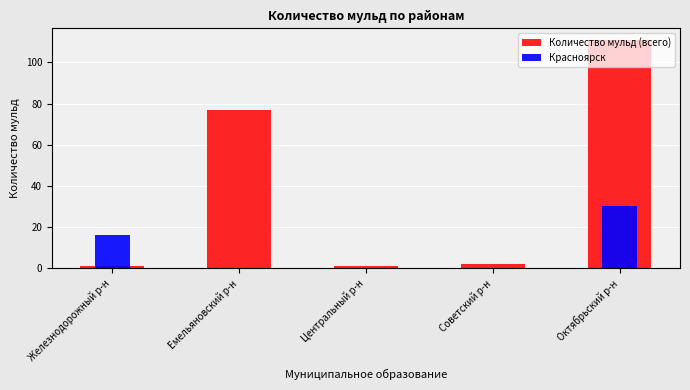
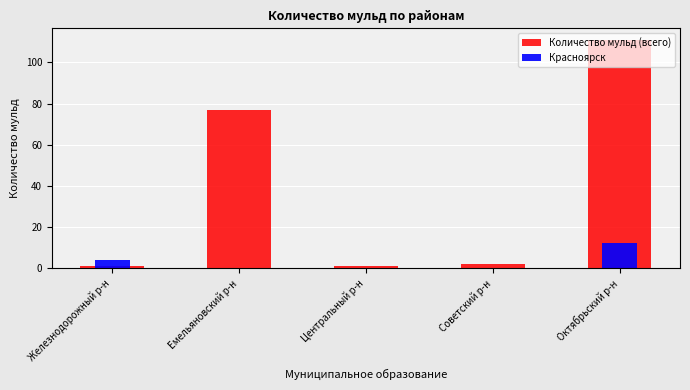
  {
    "Количество мульд (всего)": {
      "Емельяновский р-н": 77,
      "Советский р-н": 2
    },
    "Красноярск": {
-     "Железнодорожный р-н": 16,
+     "Железнодорожный р-н": 4,
      "Емельяновский р-н": 0,
      "Центральный р-н": 0,
      "Советский р-н": 0,
-     "Октябрьский р-н": 30
+     "Октябрьский р-н": 12
    }
  }
